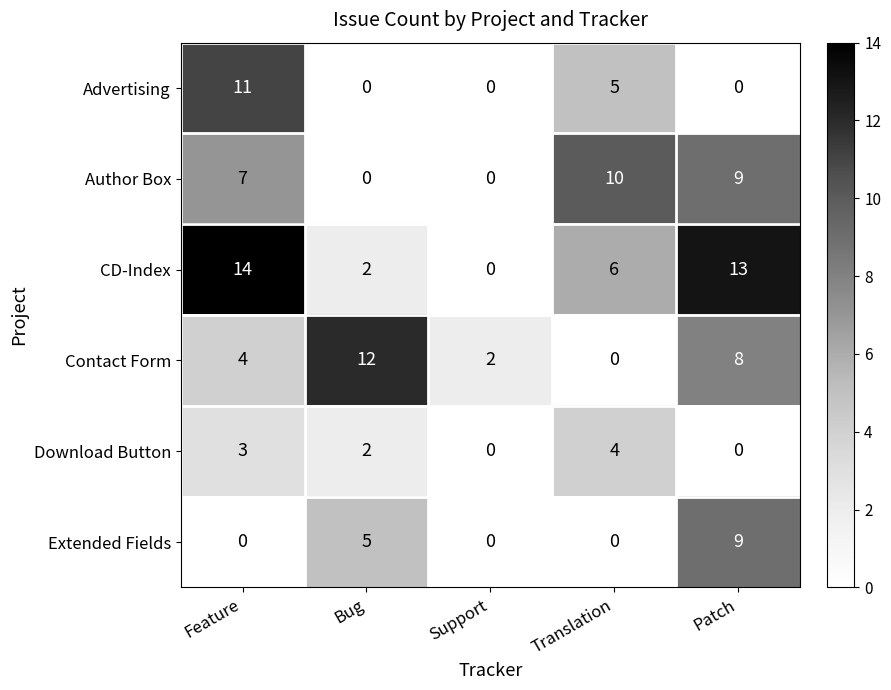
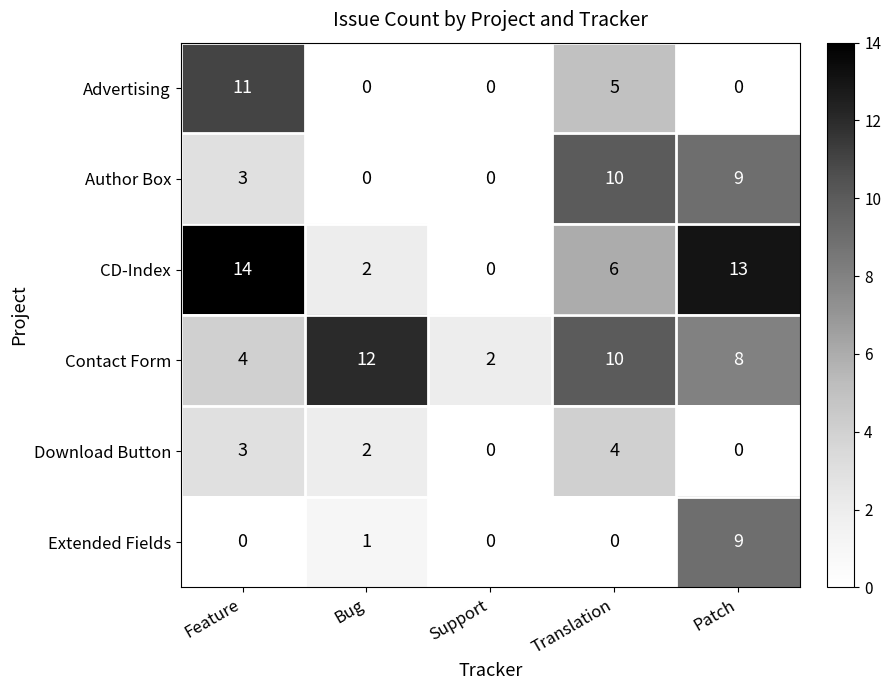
  {
    "Advertising": {
      "Feature": 11,
      "Bug": 0,
      "Support": 0,
      "Translation": 5,
      "Patch": 0
    },
    "Author Box": {
-     "Feature": 7,
+     "Feature": 3,
      "Bug": 0,
      "Support": 0,
      "Translation": 10,
      "Patch": 9
    },
    "CD-Index": {
      "Feature": 14,
      "Bug": 2,
      "Support": 0,
      "Translation": 6,
      "Patch": 13
    },
    "Contact Form": {
      "Feature": 4,
      "Bug": 12,
      "Support": 2,
-     "Translation": 0,
+     "Translation": 10,
      "Patch": 8
    },
    "Download Button": {
      "Feature": 3,
      "Bug": 2,
      "Support": 0,
      "Translation": 4,
      "Patch": 0
    },
    "Extended Fields": {
      "Feature": 0,
-     "Bug": 5,
+     "Bug": 1,
      "Support": 0,
      "Translation": 0,
      "Patch": 9
    }
  }
